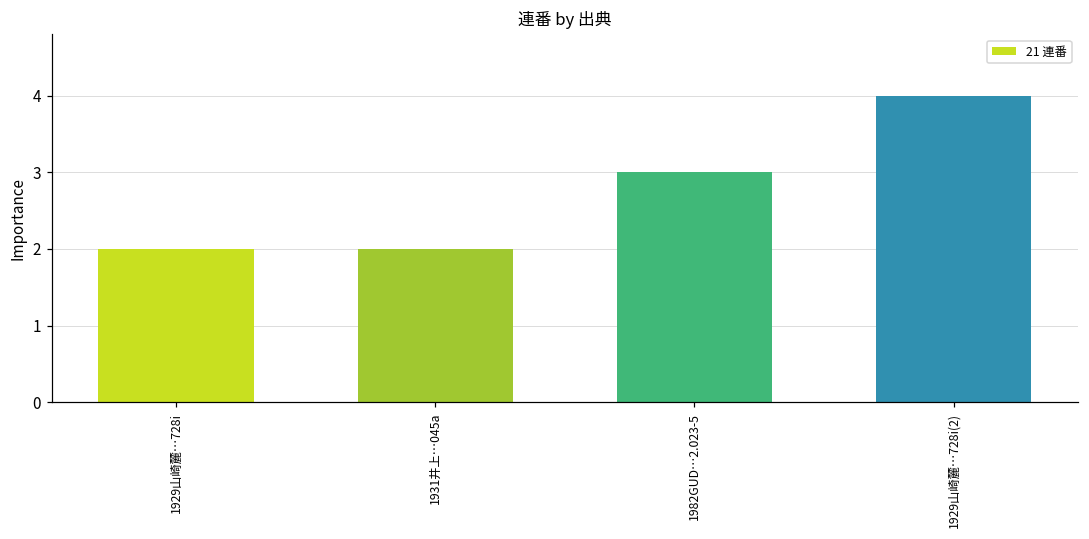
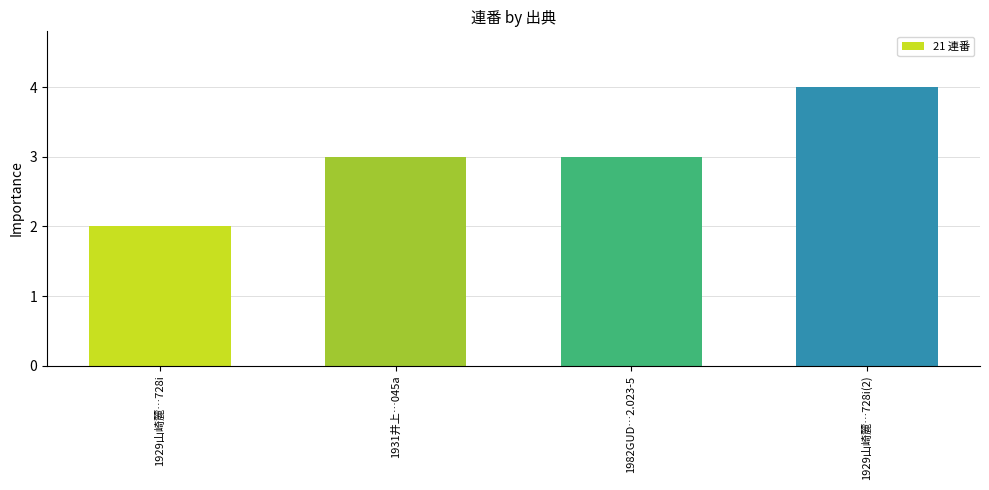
  {
    "1929山崎麓…728i": 2,
-   "1931井上…045a": 2,
+   "1931井上…045a": 3,
    "1982GUD…2.023-5": 3,
    "1929山崎麓…728i(2)": 4
  }
